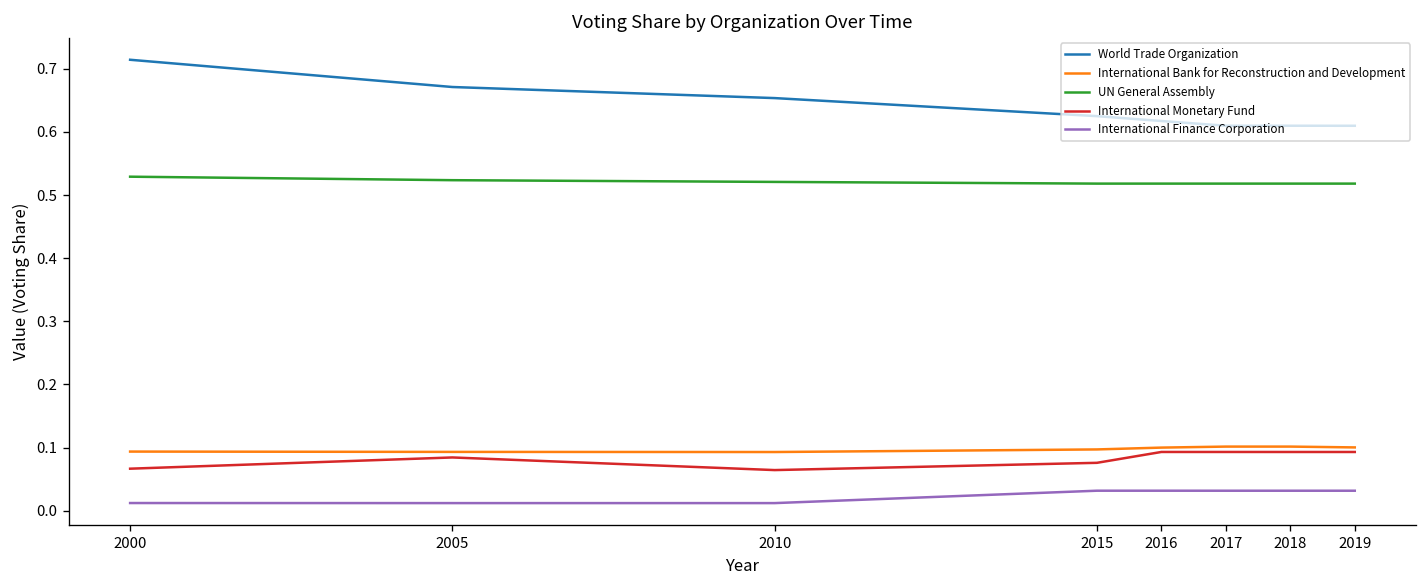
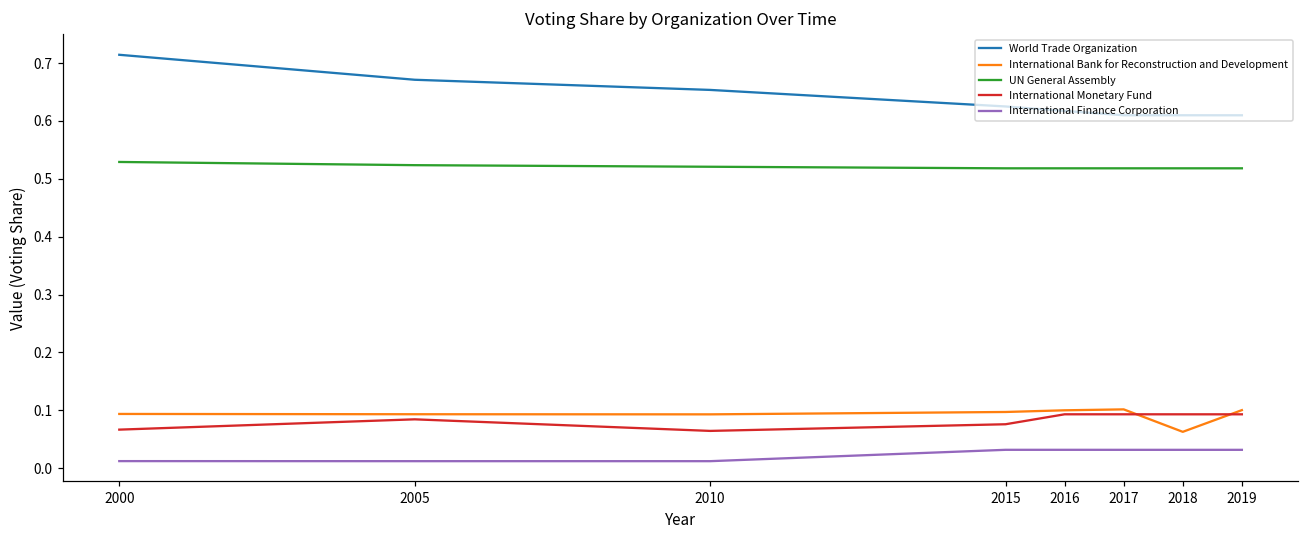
  {
    "World Trade Organization": {
      "2000": 0.71,
      "2005": 0.67,
      "2010": 0.65
    },
    "International Bank for Reconstruction and Development": {
      "2000": 0.09,
      "2005": 0.09,
      "2010": 0.09,
      "2015": 0.10,
      "2016": 0.10,
      "2017": 0.10,
-     "2018": 0.10,
+     "2018": 0.06,
      "2019": 0.10
    },
    "UN General Assembly": {
      "2000": 0.53,
      "2005": 0.52,
      "2010": 0.52,
      "2015": 0.52,
      "2016": 0.52,
      "2017": 0.52,
      "2018": 0.52,
      "2019": 0.52
    },
    "International Monetary Fund": {
      "2000": 0.07,
      "2005": 0.08,
      "2010": 0.06,
      "2015": 0.08,
      "2016": 0.09,
      "2017": 0.09,
      "2018": 0.09,
      "2019": 0.09
    },
    "International Finance Corporation": {
      "2000": 0.01,
      "2005": 0.01,
      "2010": 0.01,
      "2015": 0.03,
      "2016": 0.03,
      "2017": 0.03,
      "2018": 0.03,
      "2019": 0.03
    }
  }
